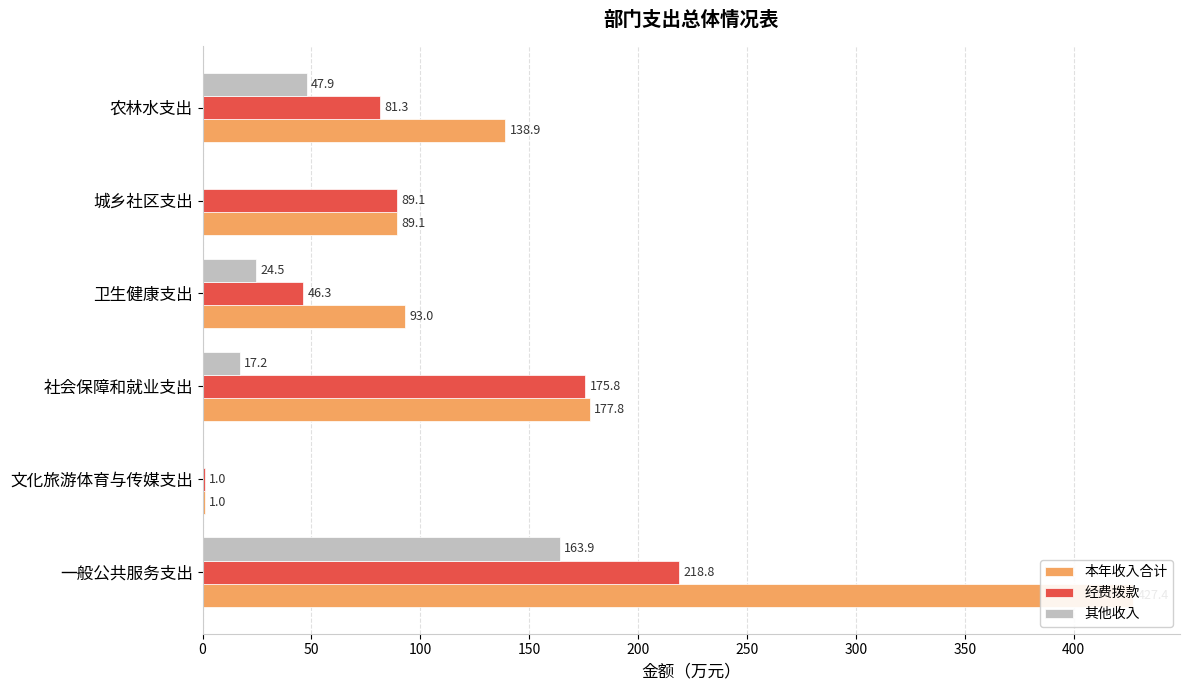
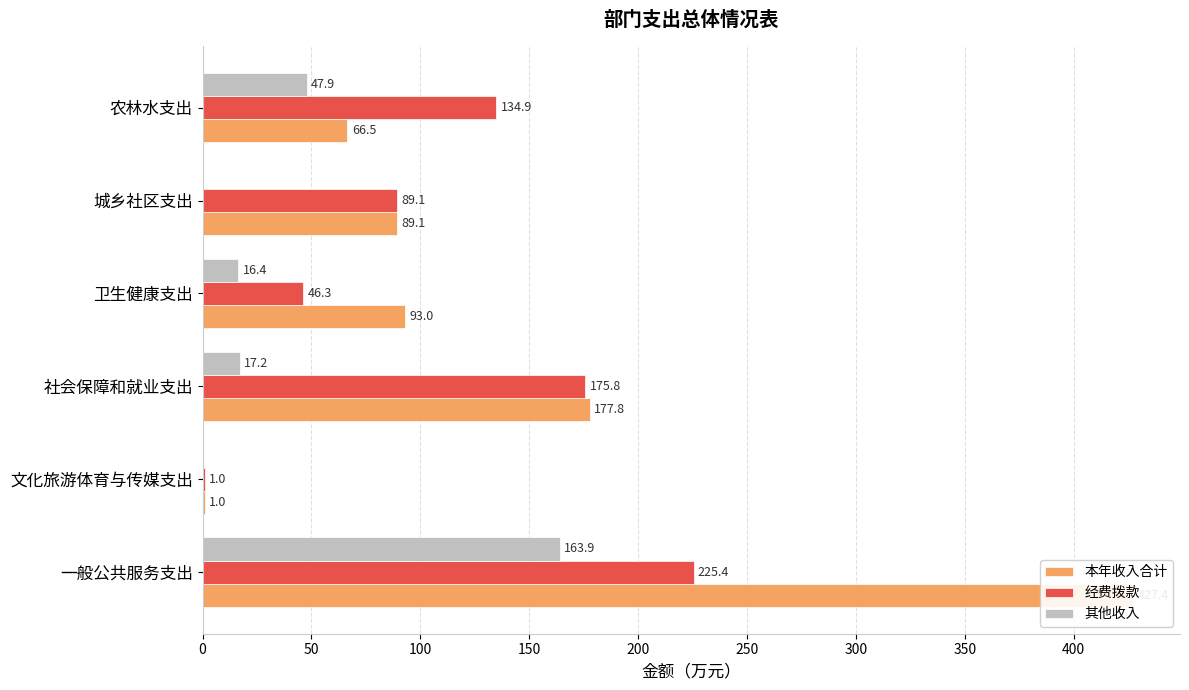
  {
    "本年收入合计": {
-     "农林水支出": 138.9,
+     "农林水支出": 66.5,
      "城乡社区支出": 89.1,
      "卫生健康支出": 93.0,
      "社会保障和就业支出": 177.8,
      "文化旅游体育与传媒支出": 1.0
    },
    "经费拨款": {
-     "农林水支出": 81.3,
+     "农林水支出": 134.9,
      "城乡社区支出": 89.1,
      "卫生健康支出": 46.3,
      "社会保障和就业支出": 175.8,
      "文化旅游体育与传媒支出": 1.0,
-     "一般公共服务支出": 218.8
+     "一般公共服务支出": 225.4
    },
    "其他收入": {
      "农林水支出": 47.9,
-     "卫生健康支出": 24.5,
+     "卫生健康支出": 16.4,
      "社会保障和就业支出": 17.2,
      "一般公共服务支出": 163.9
    }
  }
